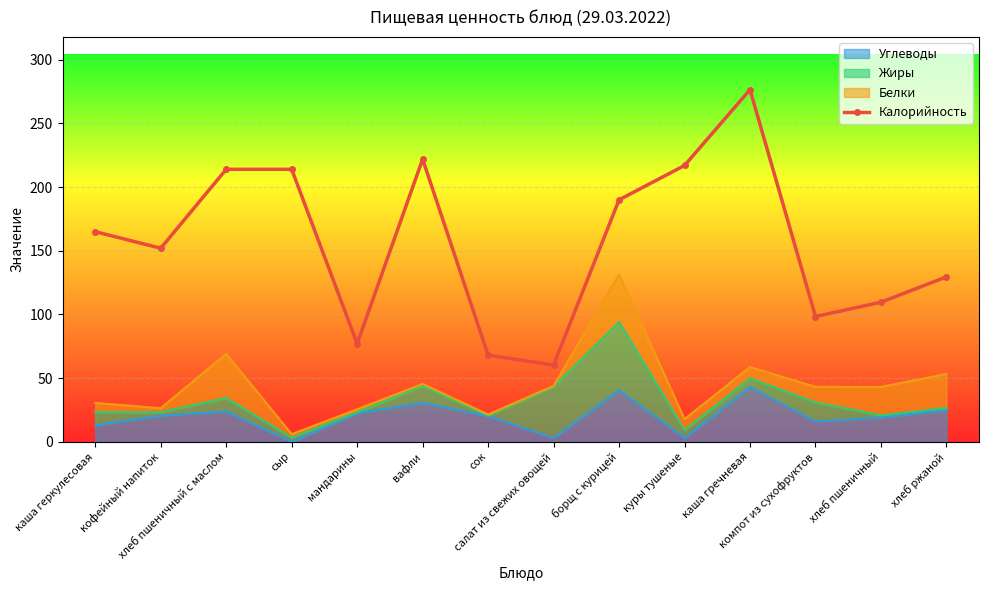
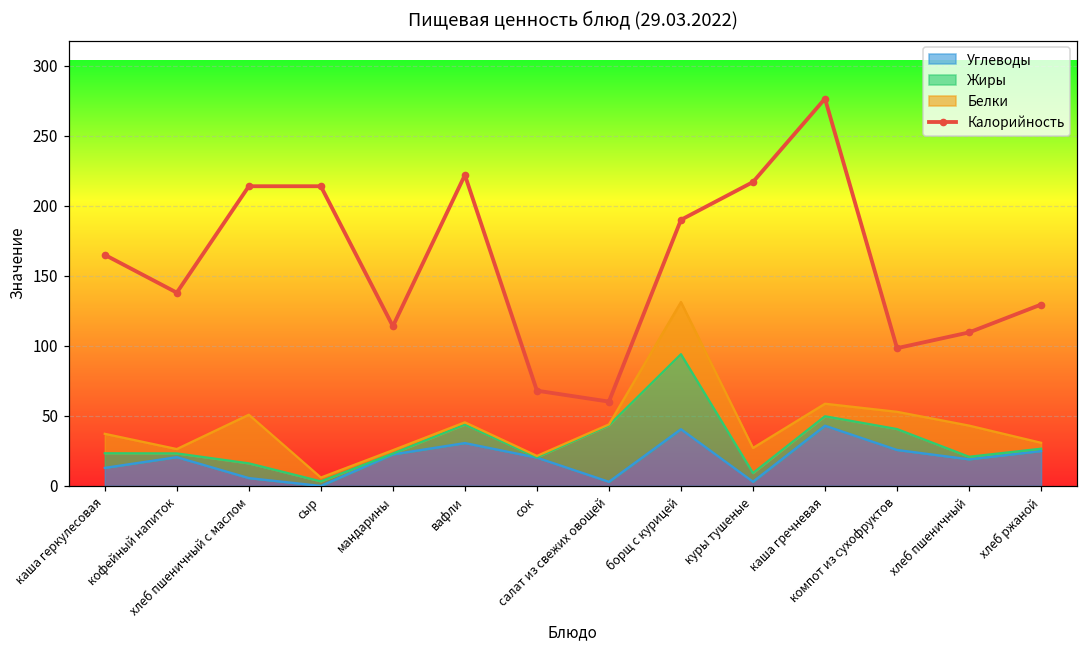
  {
    "Углеводы": {
      "каша геркулесовая": 13,
      "кофейный напиток": 21,
-     "хлеб пшеничный с маслом": 24,
+     "хлеб пшеничный с маслом": 6,
      "сыр": 0,
      "вафли": 31,
      "салат из свежих овощей": 3,
      "борщ с курицей": 40,
      "куры тушеные": 3,
      "каша гречневая": 43,
-     "компот из сухофруктов": 16
+     "компот из сухофруктов": 26
    },
    "Жиры": {
      "хлеб пшеничный с маслом": 11,
      "сыр": 3,
      "компот из сухофруктов": 15
    },
    "Белки": {
-     "каша геркулесовая": 7,
+     "каша геркулесовая": 14,
      "хлеб пшеничный с маслом": 35,
-     "куры тушеные": 9,
+     "куры тушеные": 18,
      "компот из сухофруктов": 12,
-     "хлеб ржаной": 27
+     "хлеб ржаной": 4
    },
    "Калорийность": {
      "каша геркулесовая": 165,
-     "кофейный напиток": 152,
+     "кофейный напиток": 138,
      "хлеб пшеничный с маслом": 214,
      "сыр": 214,
-     "мандарины": 77,
+     "мандарины": 114,
      "вафли": 222,
      "сок": 68,
      "салат из свежих овощей": 60,
      "борщ с курицей": 190,
      "куры тушеные": 217,
      "каша гречневая": 277,
      "компот из сухофруктов": 98,
      "хлеб пшеничный": 110,
      "хлеб ржаной": 130
    }
  }
